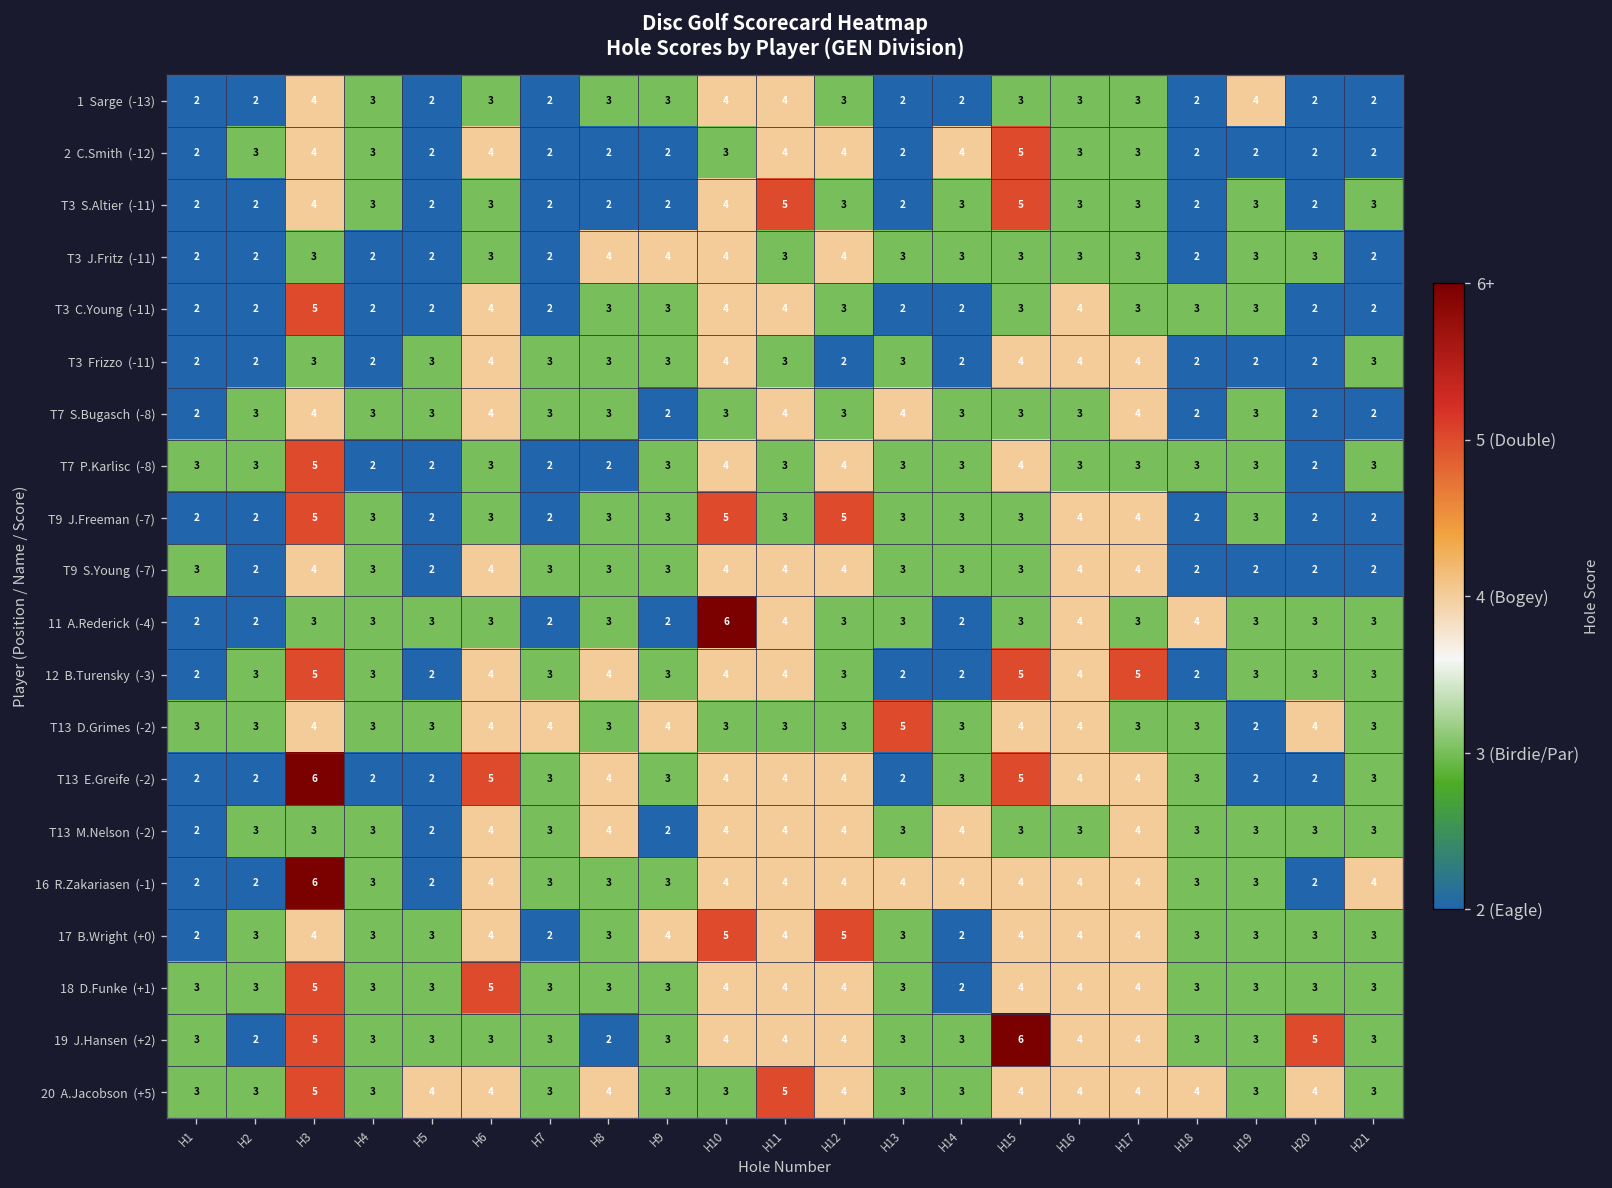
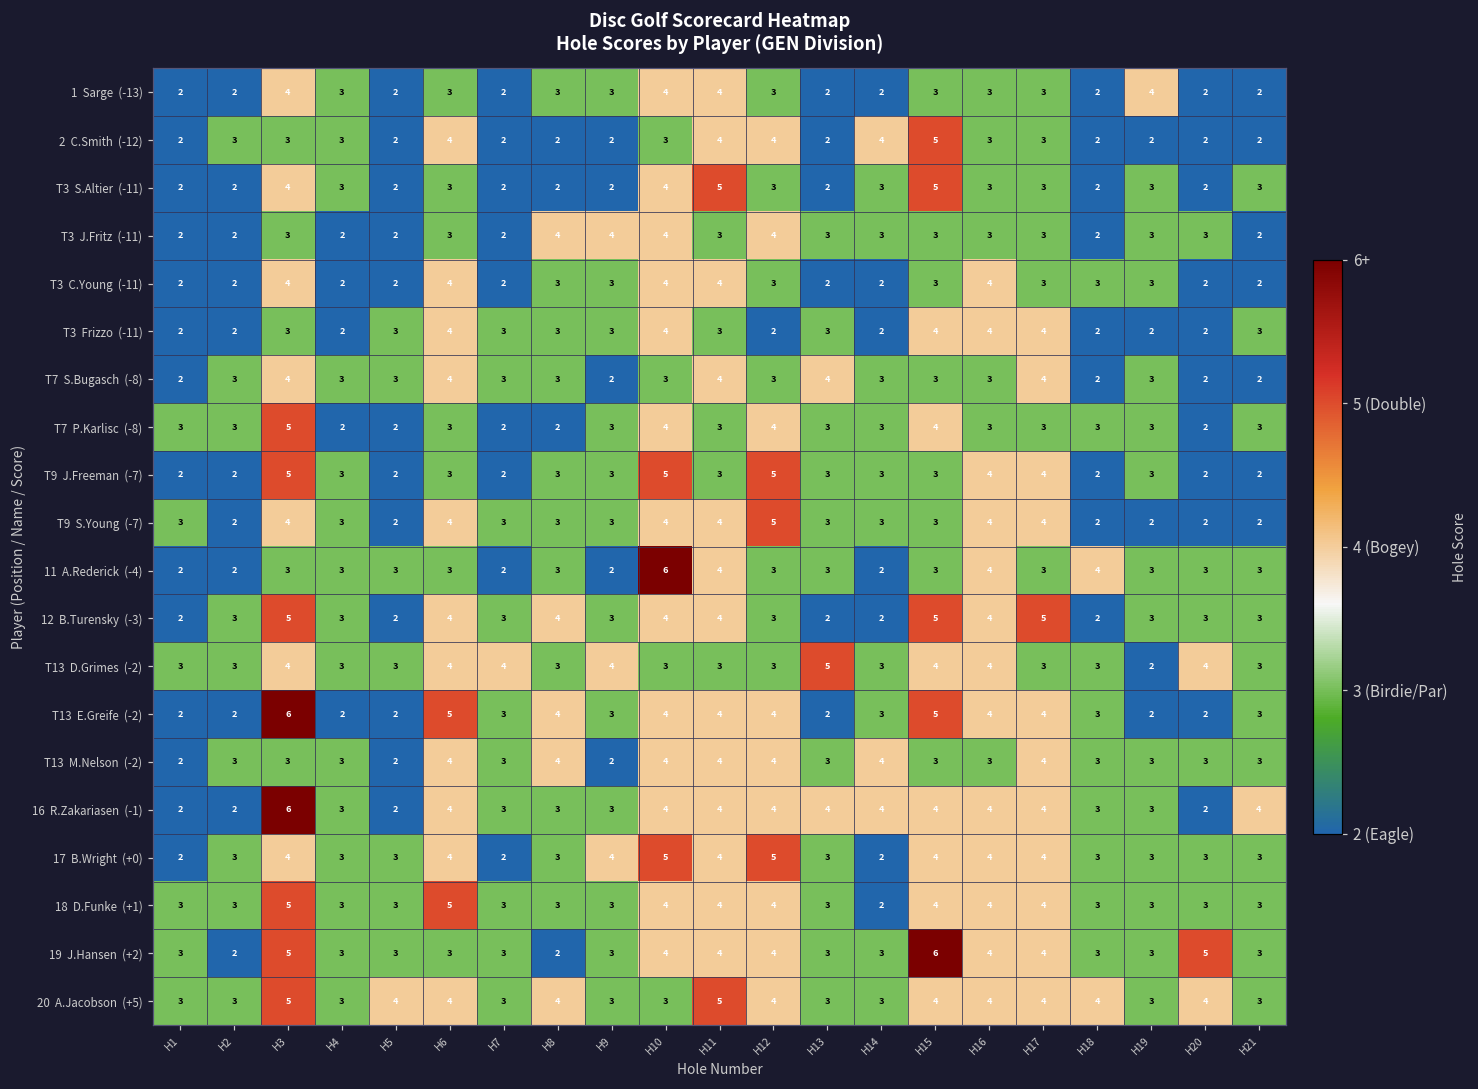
  {
    "2 C.Smith (-12)": {
      "H1": 2,
      "H2": 3,
-     "H3": 4,
+     "H3": 3,
      "H4": 3,
      "H5": 2,
      "H6": 4,
      "H7": 2,
      "H8": 2,
      "H9": 2,
      "H10": 3,
      "H11": 4,
      "H12": 4,
      "H13": 2,
      "H14": 4,
      "H15": 5,
      "H16": 3,
      "H17": 3,
      "H18": 2,
      "H19": 2,
      "H20": 2,
      "H21": 2
    },
    "T3 C.Young (-11)": {
      "H1": 2,
      "H2": 2,
-     "H3": 5,
+     "H3": 4,
      "H4": 2,
      "H5": 2,
      "H6": 4,
      "H7": 2,
      "H8": 3,
      "H9": 3,
      "H10": 4,
      "H11": 4,
      "H12": 3,
      "H13": 2,
      "H14": 2,
      "H15": 3,
      "H16": 4,
      "H17": 3,
      "H18": 3,
      "H19": 3,
      "H20": 2,
      "H21": 2
    },
    "T9 S.Young (-7)": {
      "H1": 3,
      "H2": 2,
      "H3": 4,
      "H4": 3,
      "H5": 2,
      "H6": 4,
      "H7": 3,
      "H8": 3,
      "H9": 3,
      "H10": 4,
      "H11": 4,
-     "H12": 4,
+     "H12": 5,
      "H13": 3,
      "H14": 3,
      "H15": 3,
      "H16": 4,
      "H17": 4,
      "H18": 2,
      "H19": 2,
      "H20": 2,
      "H21": 2
    }
  }
